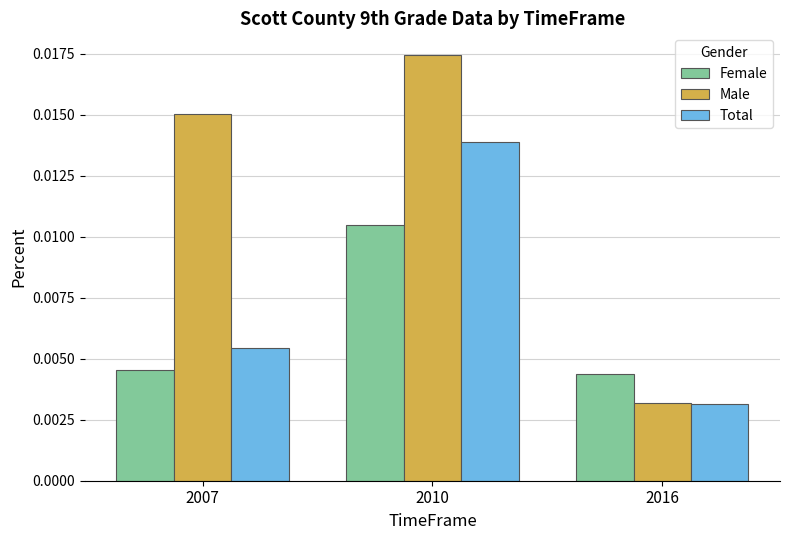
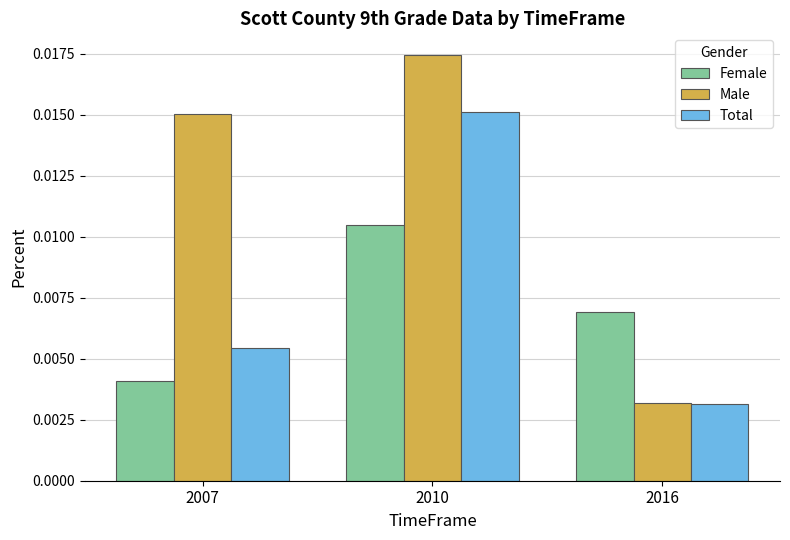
  {
    "Female": {
-     "2007": 0.0046,
+     "2007": 0.0041,
      "2010": 0.0105,
-     "2016": 0.0044
+     "2016": 0.0069
    },
    "Male": {
      "2007": 0.0150,
      "2010": 0.0175,
      "2016": 0.0032
    },
    "Total": {
      "2007": 0.0054,
-     "2010": 0.0139,
+     "2010": 0.0151,
      "2016": 0.0032
    }
  }
